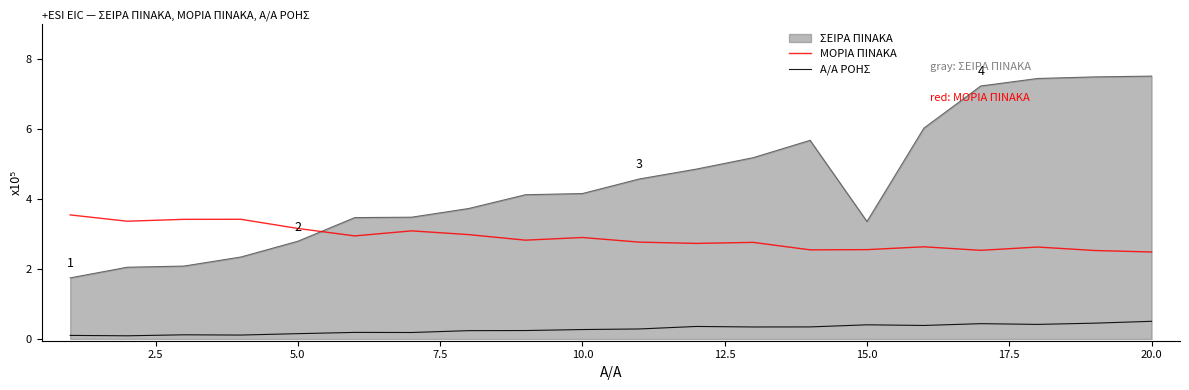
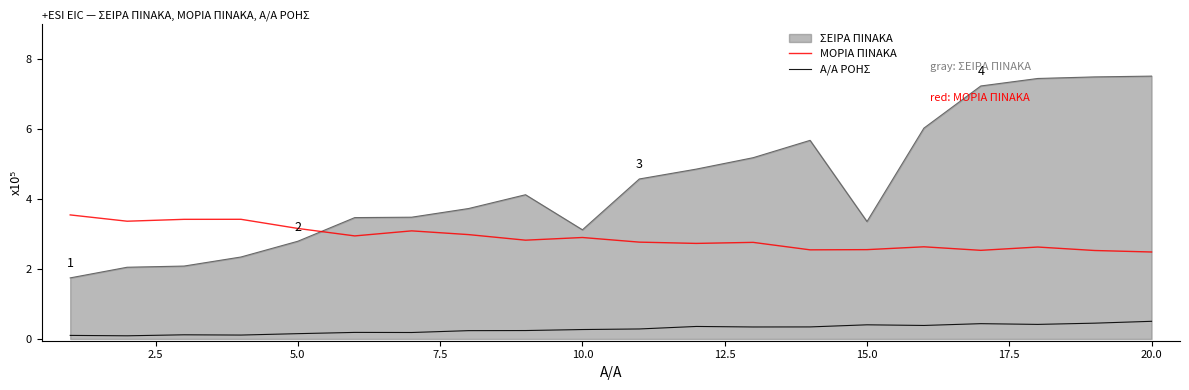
  {
    "ΣΕΙΡΑ ΠΙΝΑΚΑ": {
      "5.0": 2.8,
-     "10.0": 4.1,
+     "10.0": 3.1,
      "15.0": 3.4,
      "20.0": 7.5
    },
    "ΜΟΡΙΑ ΠΙΝΑΚΑ": {
      "10.0": 2.9,
      "15.0": 2.5,
      "20.0": 2.5
    },
    "Α/Α ΡΟΗΣ": {
      "5.0": 0.2,
      "10.0": 0.3,
      "15.0": 0.4,
      "20.0": 0.5
    }
  }
